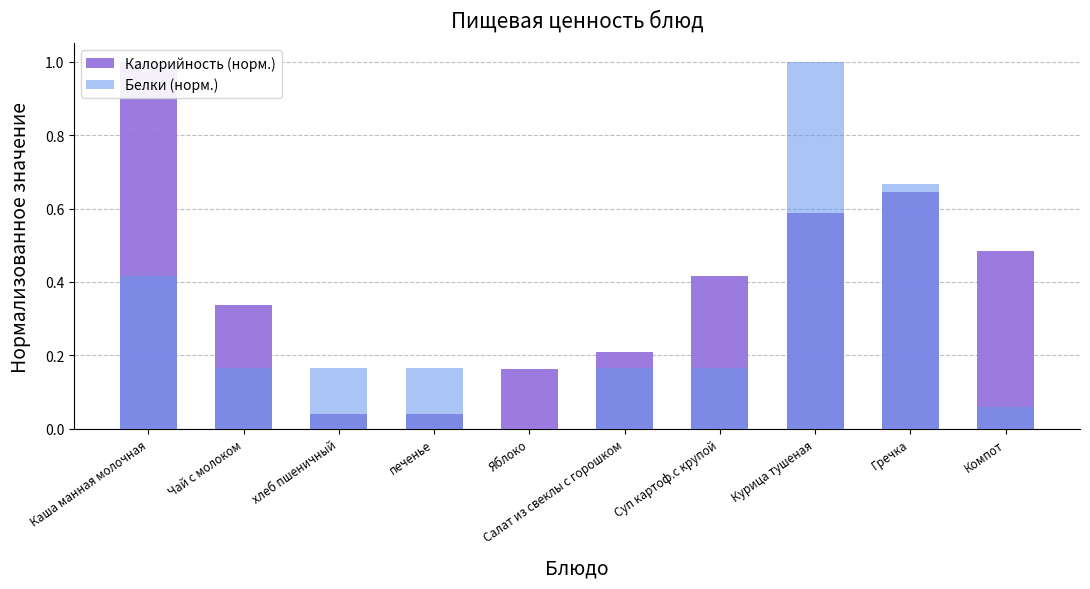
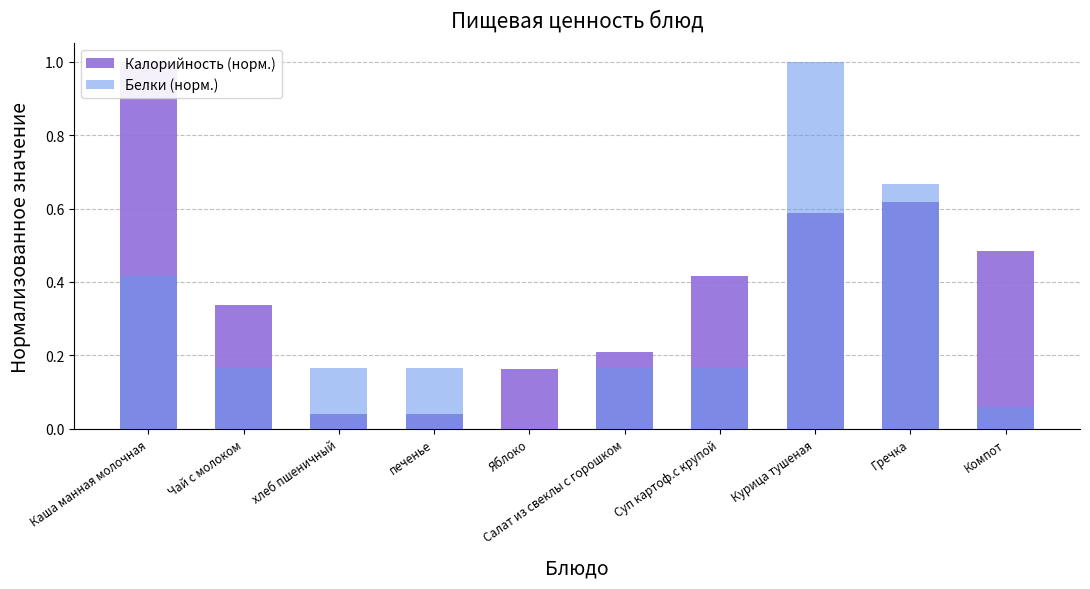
  {
    "Калорийность (норм.)": {
      "Чай с молоком": 0.34,
      "Яблоко": 0.16,
      "Салат из свеклы с горошком": 0.21,
      "Суп картоф.с крупой": 0.42,
-     "Гречка": 0.65,
+     "Гречка": 0.62,
      "Компот": 0.48
    },
    "Белки (норм.)": {
      "хлеб пшеничный": 0.17,
      "печенье": 0.17,
      "Яблоко": 0.00,
      "Курица тушеная": 1.00,
      "Гречка": 0.67
    }
  }
